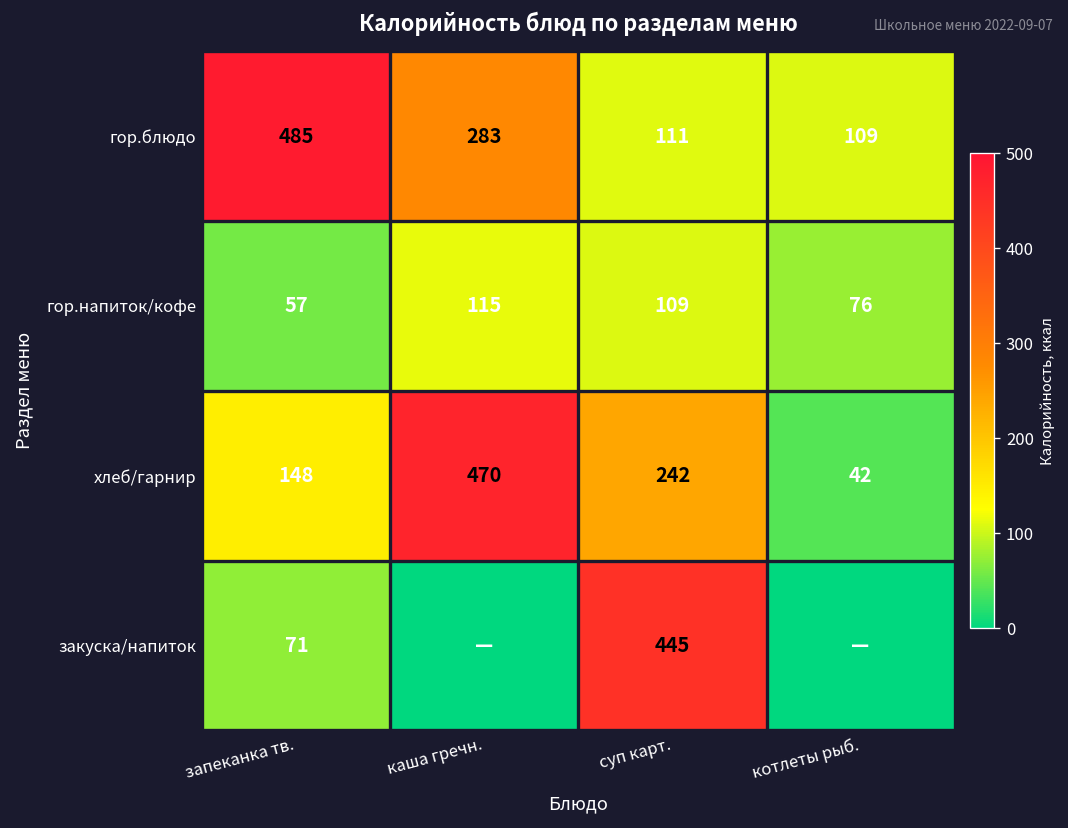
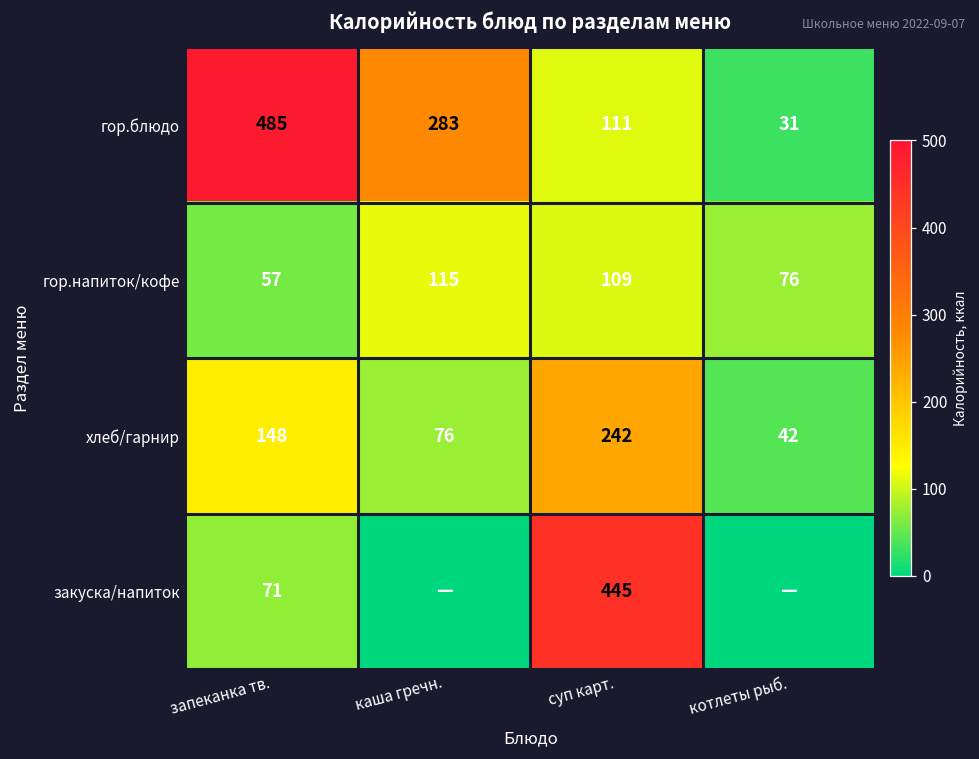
  {
    "гор.блюдо": {
      "запеканка тв.": 485,
      "каша гречн.": 283,
      "суп карт.": 111,
-     "котлеты рыб.": 109
+     "котлеты рыб.": 31
    },
    "гор.напиток/кофе": {
      "запеканка тв.": 57,
      "каша гречн.": 115,
      "суп карт.": 109,
      "котлеты рыб.": 76
    },
    "хлеб/гарнир": {
      "запеканка тв.": 148,
-     "каша гречн.": 470,
+     "каша гречн.": 76,
      "суп карт.": 242,
      "котлеты рыб.": 42
    },
    "закуска/напиток": {
      "запеканка тв.": 71,
      "суп карт.": 445
    }
  }
